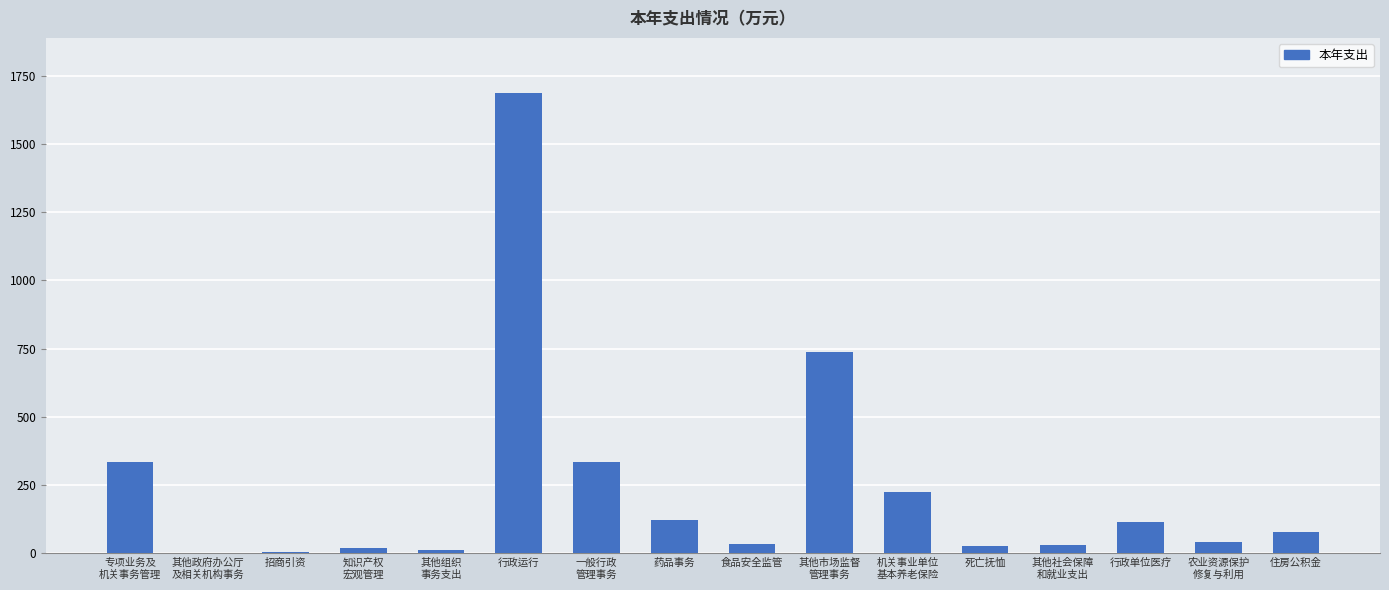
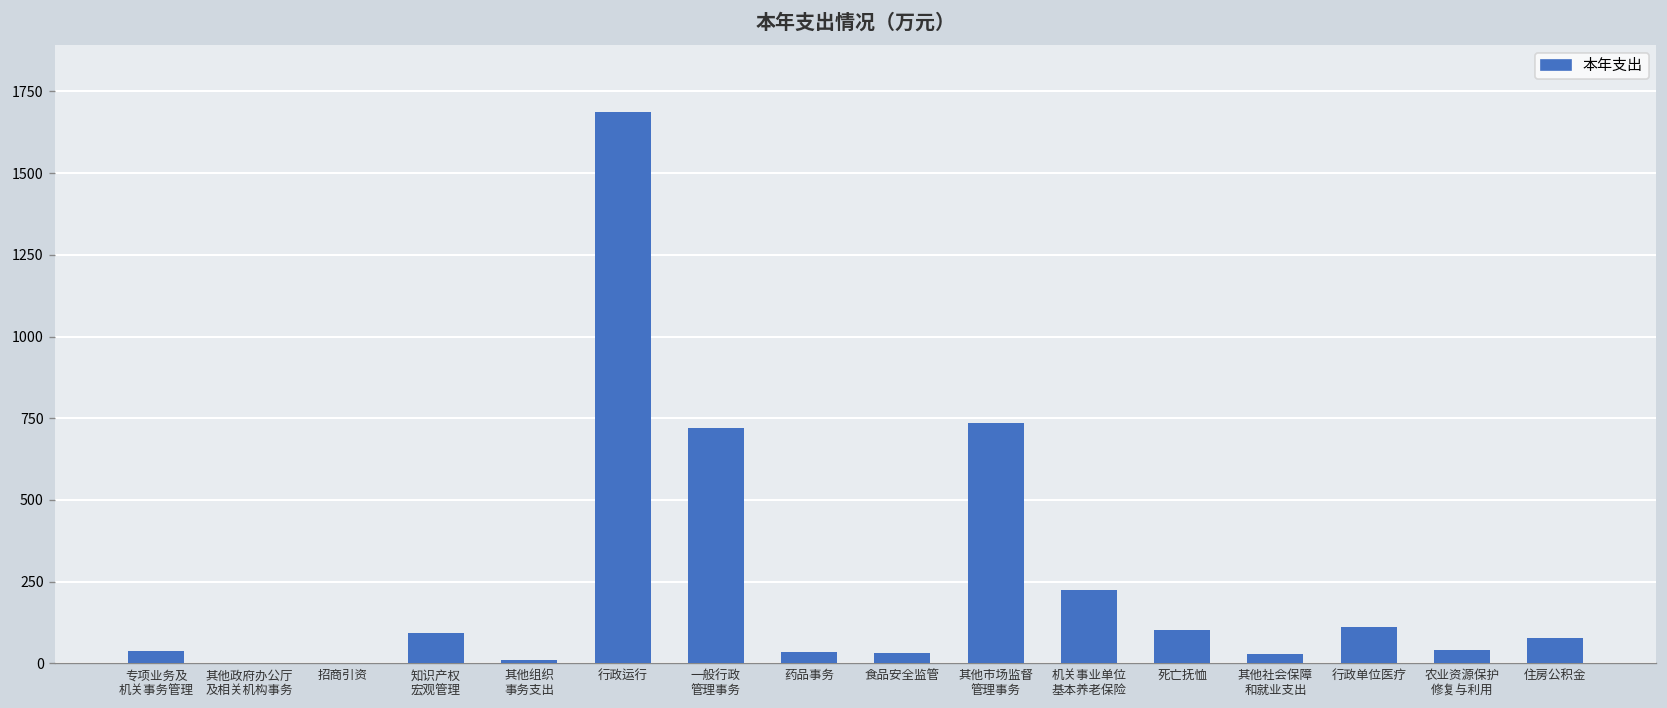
  {
-   "专项业务及 机关事务管理": 330,
-   "知识产权 宏观管理": 20,
+   "专项业务及 机关事务管理": 40,
+   "知识产权 宏观管理": 90,
    "其他组织 事务支出": 10,
    "行政运行": 1690,
-   "一般行政 管理事务": 330,
-   "药品事务": 120,
+   "一般行政 管理事务": 720,
+   "药品事务": 30,
    "食品安全监管": 30,
    "其他市场监督 管理事务": 740,
    "机关事业单位 基本养老保险": 220,
-   "死亡抚恤": 30,
+   "死亡抚恤": 100,
    "其他社会保障 和就业支出": 30,
    "行政单位医疗": 110,
    "农业资源保护 修复与利用": 40,
    "住房公积金": 80
  }
